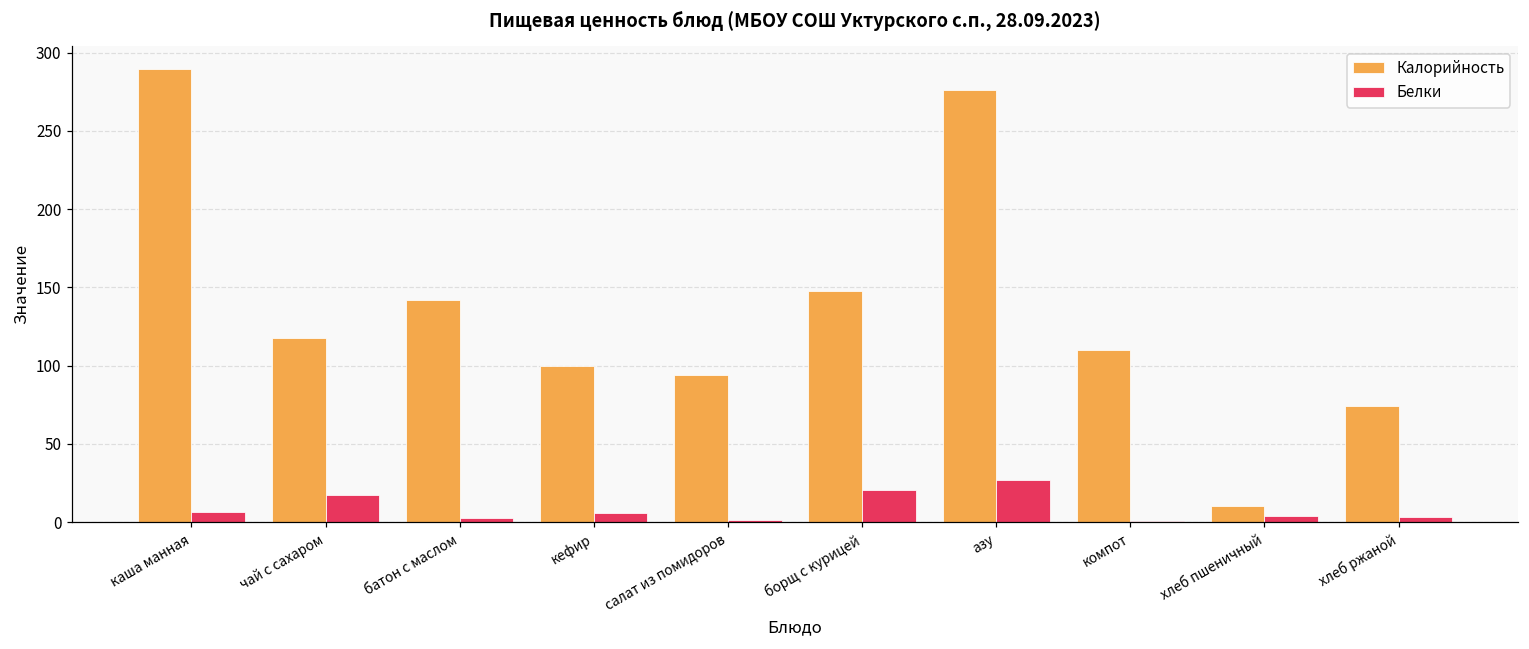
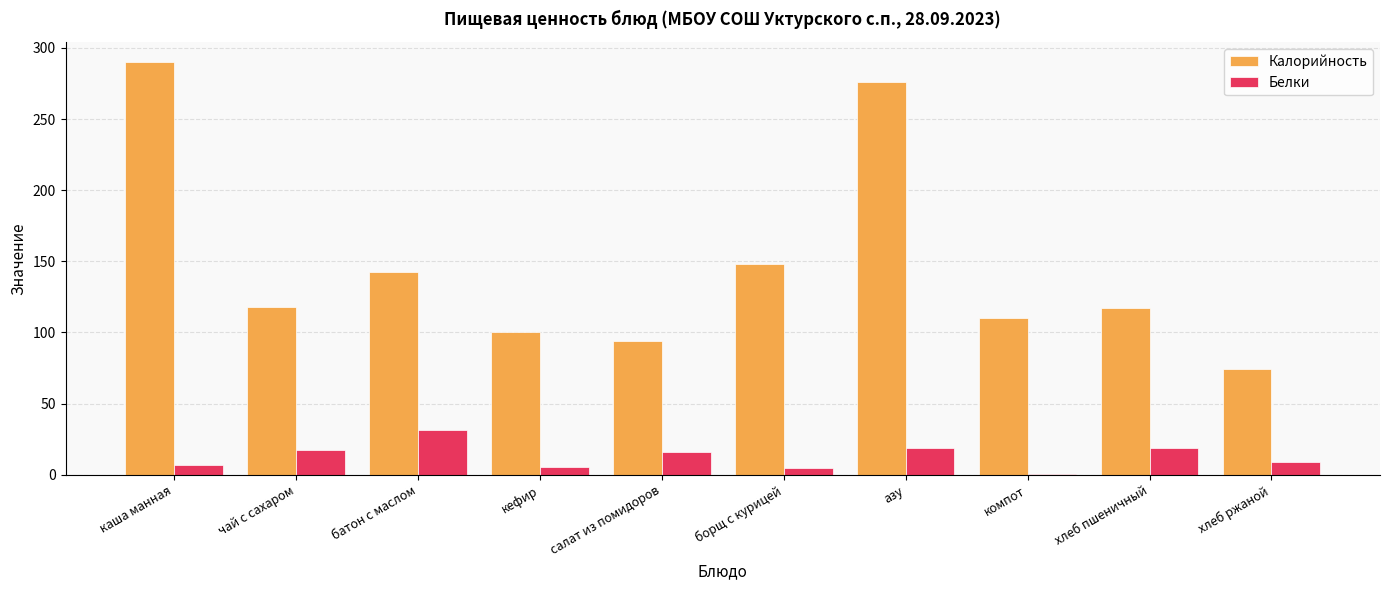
  {
    "Калорийность": {
      "каша манная": 290,
      "чай с сахаром": 118,
      "батон с маслом": 142,
      "кефир": 100,
      "салат из помидоров": 94,
      "борщ с курицей": 148,
      "азу": 276,
      "компот": 110,
-     "хлеб пшеничный": 10,
+     "хлеб пшеничный": 118,
      "хлеб ржаной": 74
    },
    "Белки": {
      "каша манная": 7,
      "чай с сахаром": 17,
-     "батон с маслом": 3,
+     "батон с маслом": 32,
      "кефир": 6,
-     "салат из помидоров": 2,
-     "борщ с курицей": 21,
-     "азу": 27,
-     "хлеб пшеничный": 4,
-     "хлеб ржаной": 3
+     "салат из помидоров": 16,
+     "борщ с курицей": 5,
+     "азу": 19,
+     "хлеб пшеничный": 19,
+     "хлеб ржаной": 9
    }
  }
